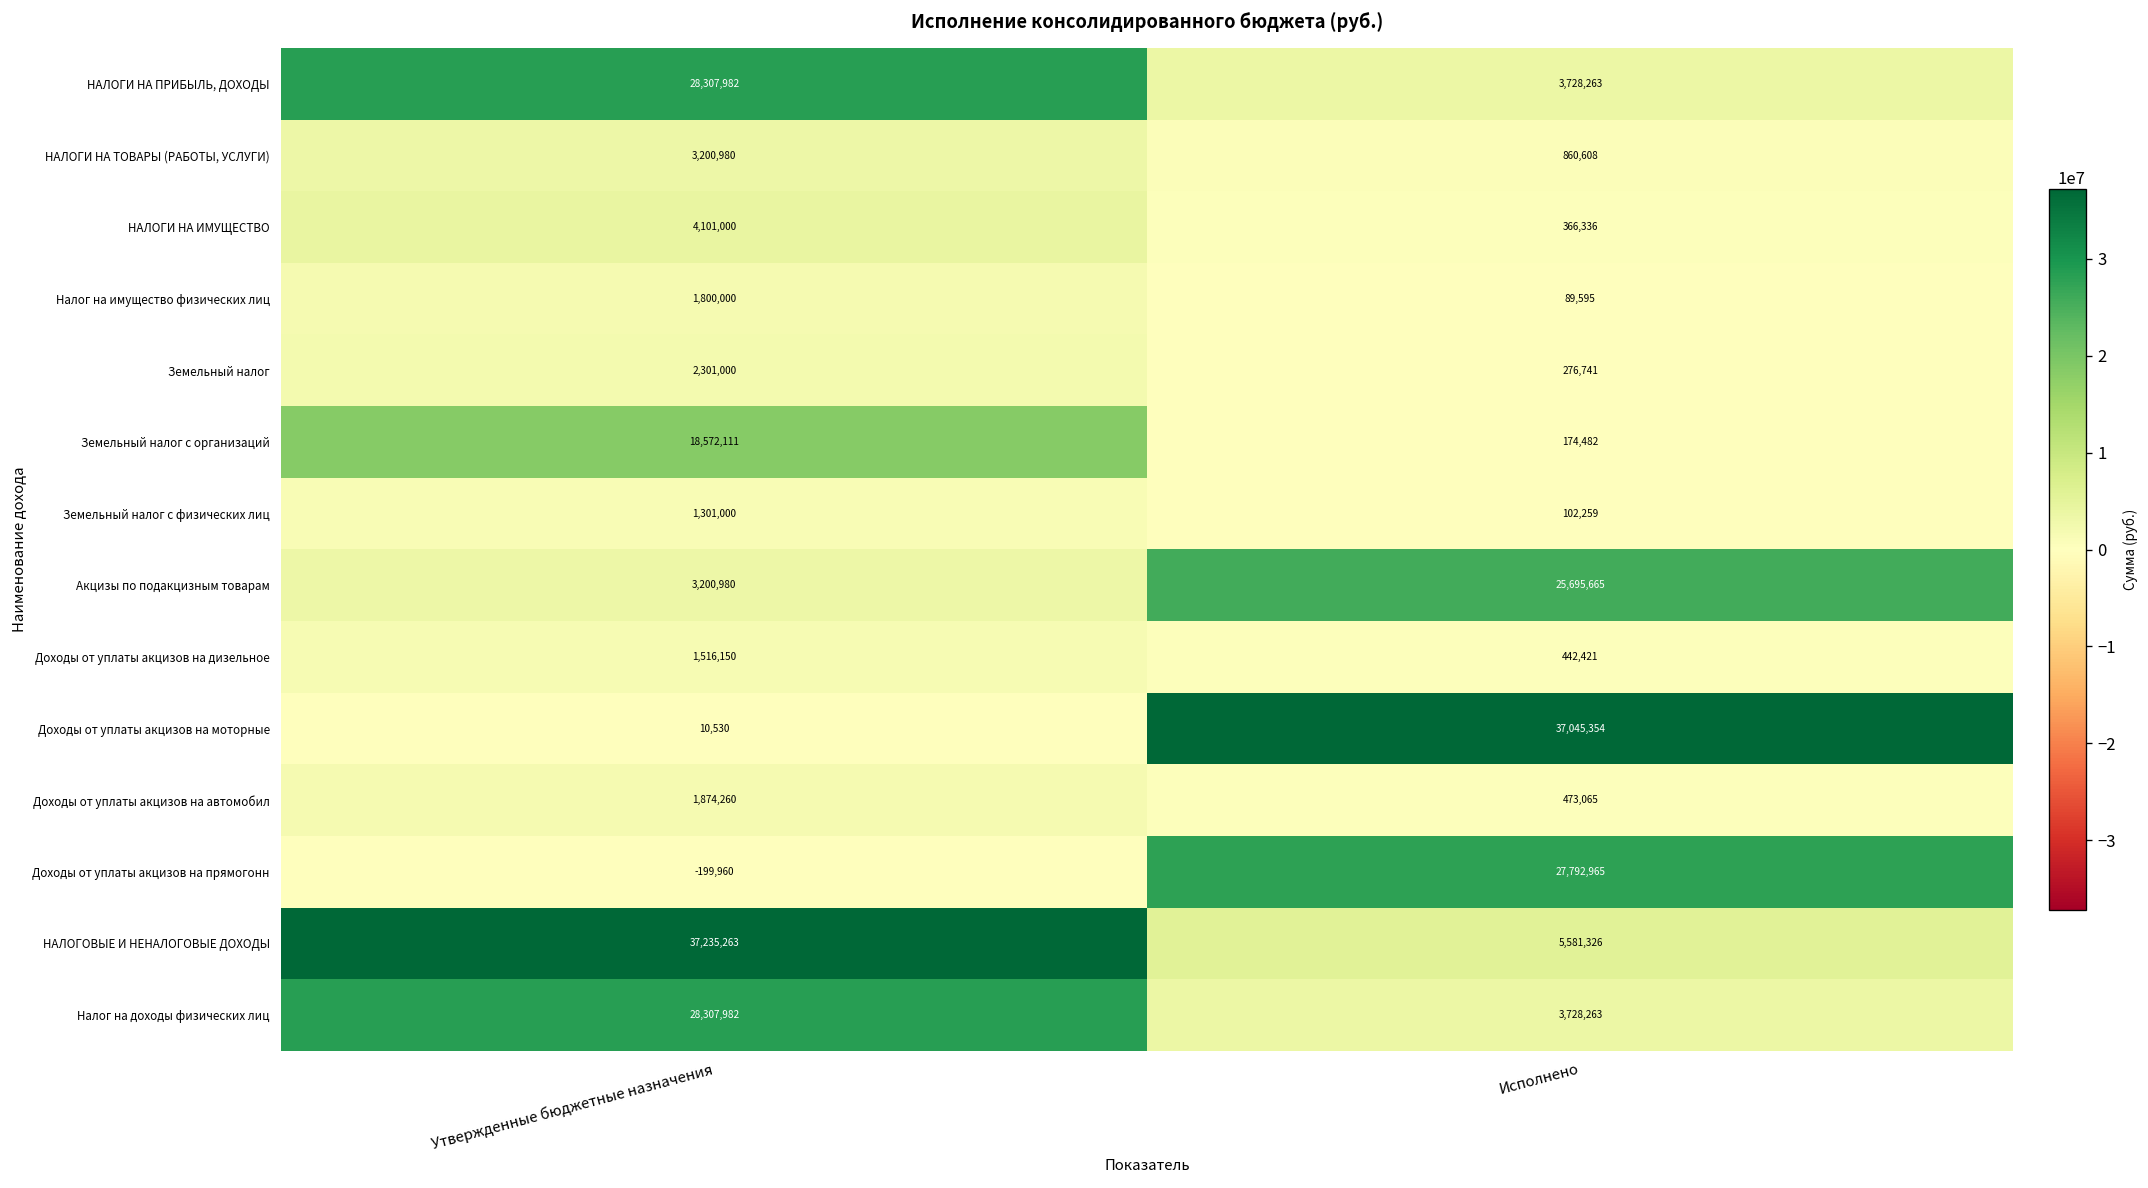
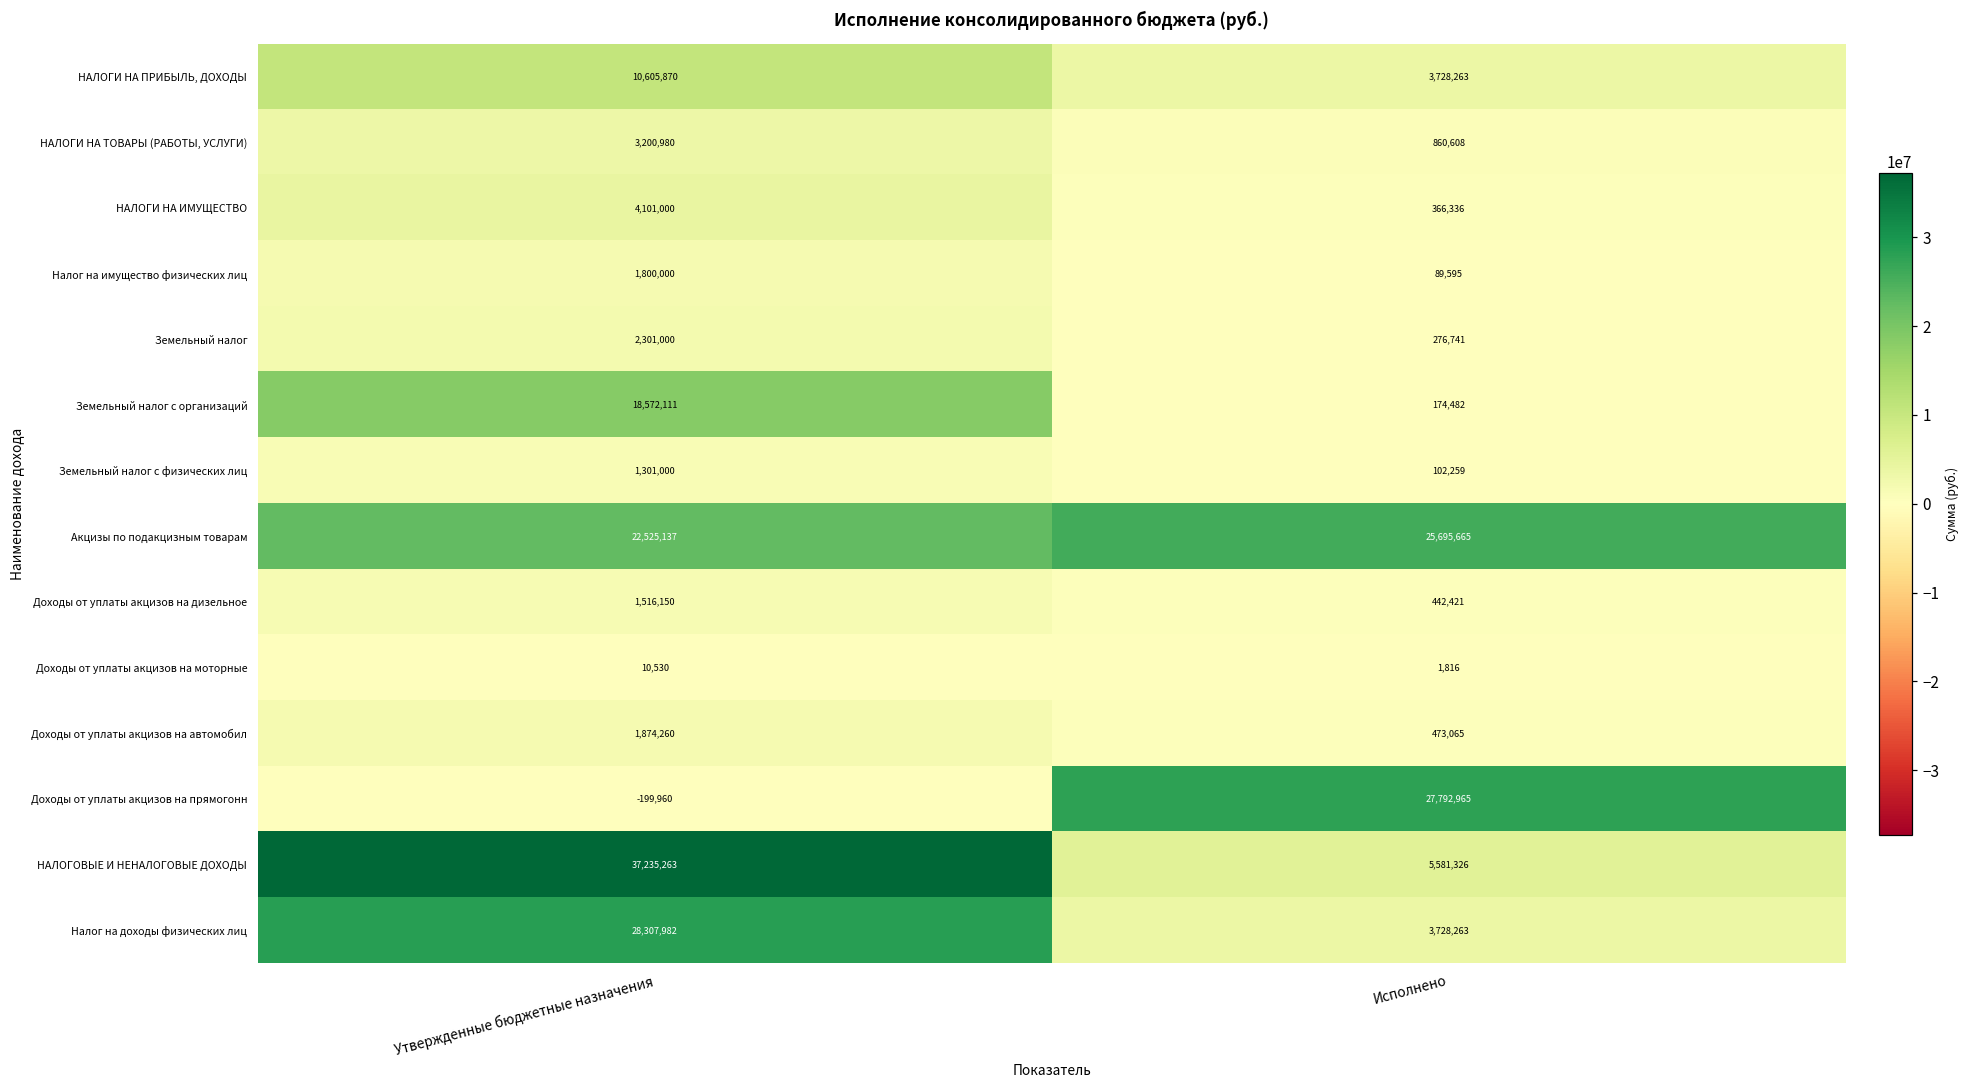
  {
    "НАЛОГИ НА ПРИБЫЛЬ, ДОХОДЫ": {
-     "Утвержденные бюджетные назначения": "28,307,982",
+     "Утвержденные бюджетные назначения": "10,605,870",
      "Исполнено": "3,728,263"
    },
    "НАЛОГИ НА ТОВАРЫ (РАБОТЫ, УСЛУГИ)": {
      "Утвержденные бюджетные назначения": "3,200,980",
      "Исполнено": "860,608"
    },
    "НАЛОГИ НА ИМУЩЕСТВО": {
      "Утвержденные бюджетные назначения": "4,101,000",
      "Исполнено": "366,336"
    },
    "Налог на имущество физических лиц": {
      "Утвержденные бюджетные назначения": "1,800,000",
      "Исполнено": "89,595"
    },
    "Земельный налог": {
      "Утвержденные бюджетные назначения": "2,301,000",
      "Исполнено": "276,741"
    },
    "Земельный налог с организаций": {
      "Утвержденные бюджетные назначения": "18,572,111",
      "Исполнено": "174,482"
    },
    "Земельный налог с физических лиц": {
      "Утвержденные бюджетные назначения": "1,301,000",
      "Исполнено": "102,259"
    },
    "Акцизы по подакцизным товарам": {
-     "Утвержденные бюджетные назначения": "3,200,980",
+     "Утвержденные бюджетные назначения": "22,525,137",
      "Исполнено": "25,695,665"
    },
    "Доходы от уплаты акцизов на дизельное": {
      "Утвержденные бюджетные назначения": "1,516,150",
      "Исполнено": "442,421"
    },
    "Доходы от уплаты акцизов на моторные": {
      "Утвержденные бюджетные назначения": "10,530",
-     "Исполнено": "37,045,354"
+     "Исполнено": "1,816"
    },
    "Доходы от уплаты акцизов на автомобил": {
      "Утвержденные бюджетные назначения": "1,874,260",
      "Исполнено": "473,065"
    },
    "Доходы от уплаты акцизов на прямогонн": {
      "Утвержденные бюджетные назначения": "-199,960",
      "Исполнено": "27,792,965"
    },
    "НАЛОГОВЫЕ И НЕНАЛОГОВЫЕ ДОХОДЫ": {
      "Утвержденные бюджетные назначения": "37,235,263",
      "Исполнено": "5,581,326"
    },
    "Налог на доходы физических лиц": {
      "Утвержденные бюджетные назначения": "28,307,982",
      "Исполнено": "3,728,263"
    }
  }
